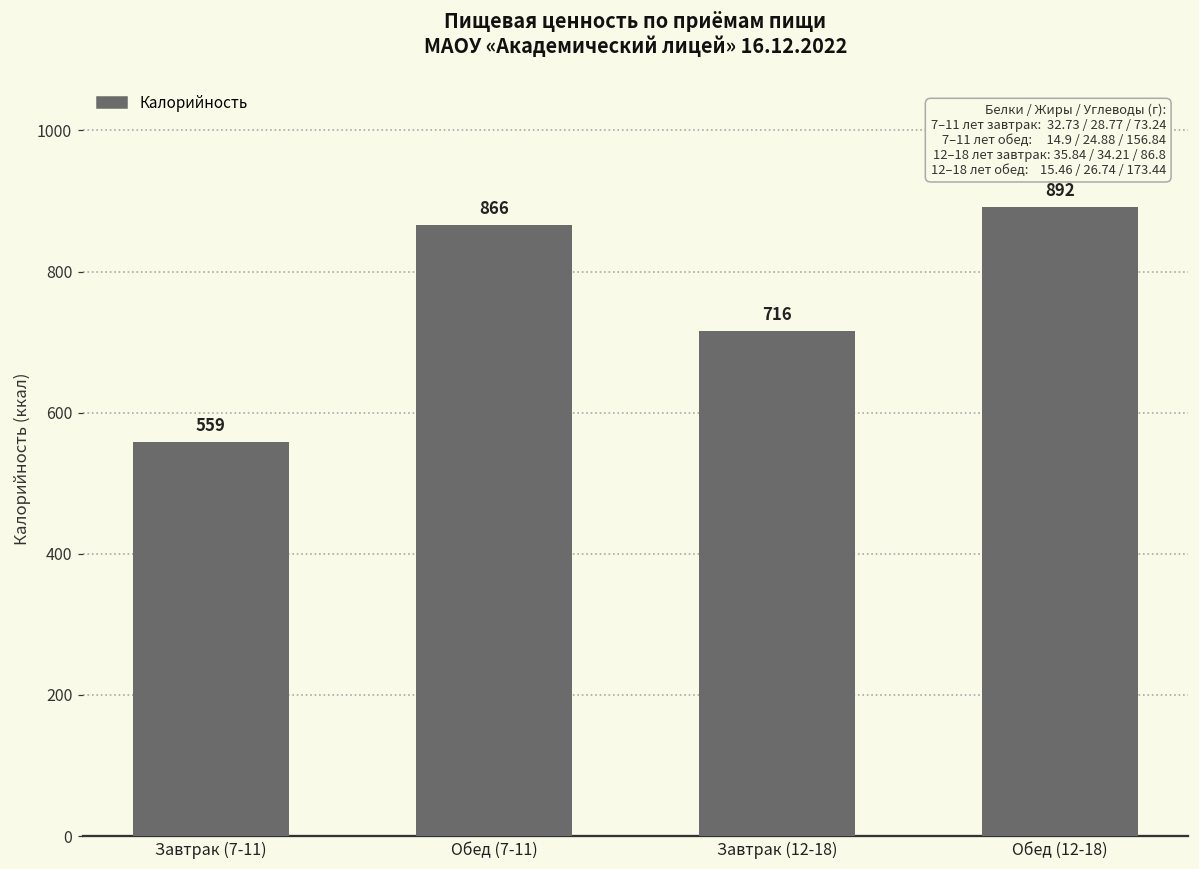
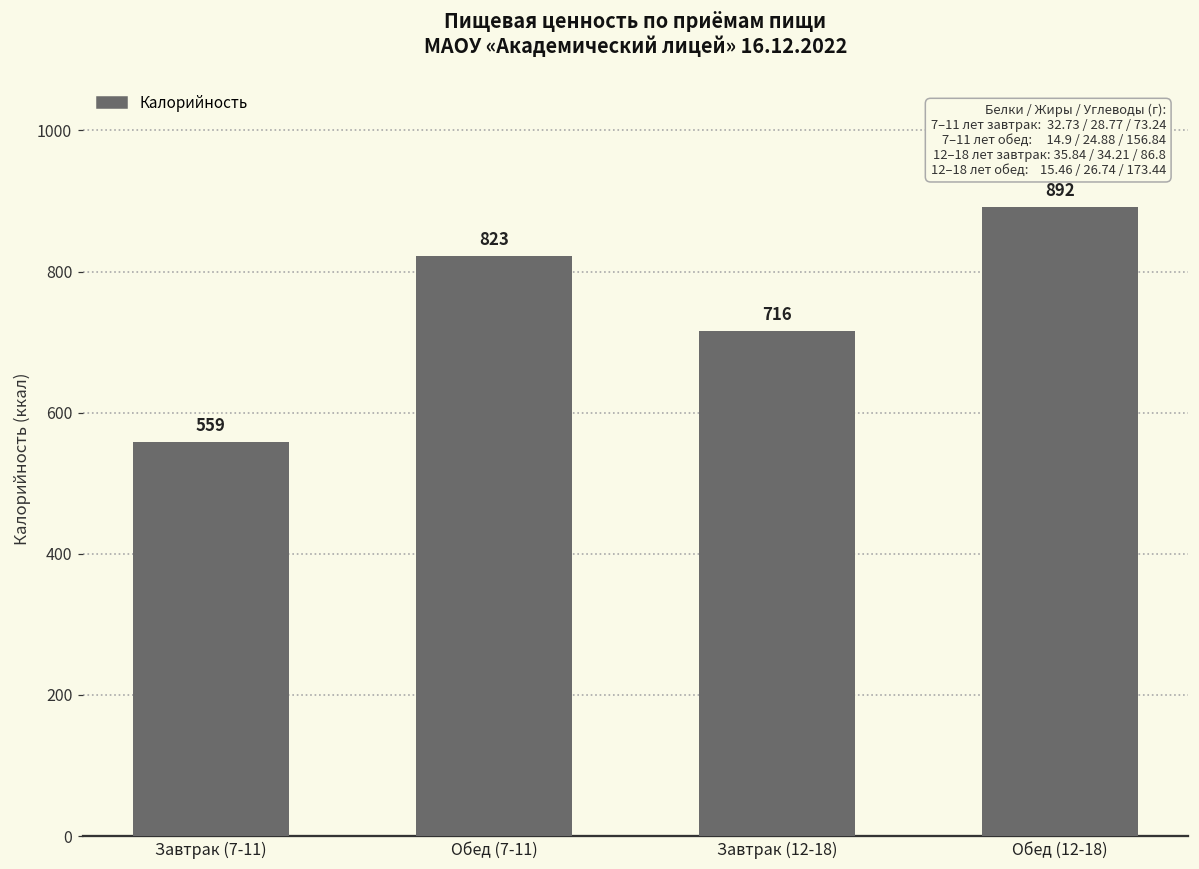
  {
    "Завтрак (7-11)": 559,
-   "Обед (7-11)": 866,
+   "Обед (7-11)": 823,
    "Завтрак (12-18)": 716
  }
